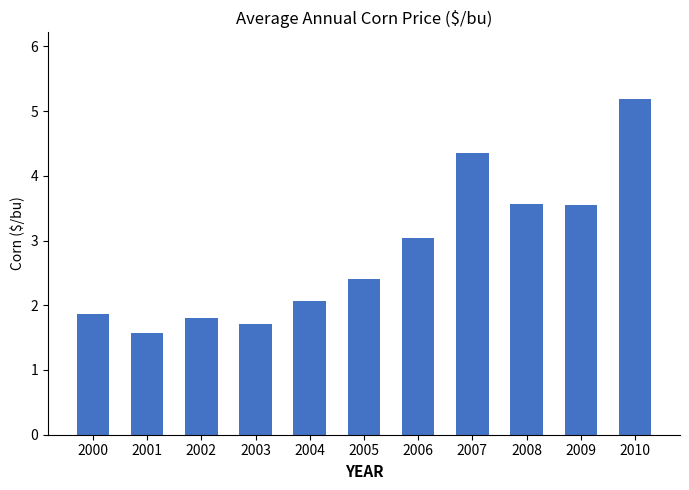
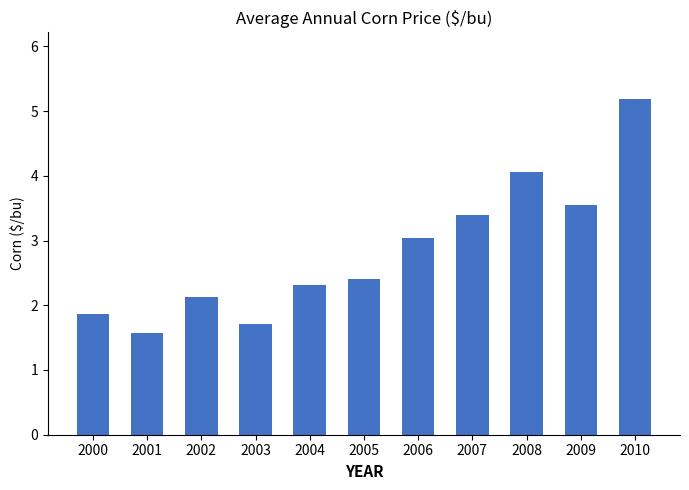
  {
    "2000": 1.9,
    "2001": 1.6,
-   "2002": 1.8,
+   "2002": 2.1,
    "2003": 1.7,
-   "2004": 2.1,
+   "2004": 2.3,
    "2005": 2.4,
    "2006": 3.0,
-   "2007": 4.4,
-   "2008": 3.6,
+   "2007": 3.4,
+   "2008": 4.1,
    "2009": 3.6,
    "2010": 5.2
  }
